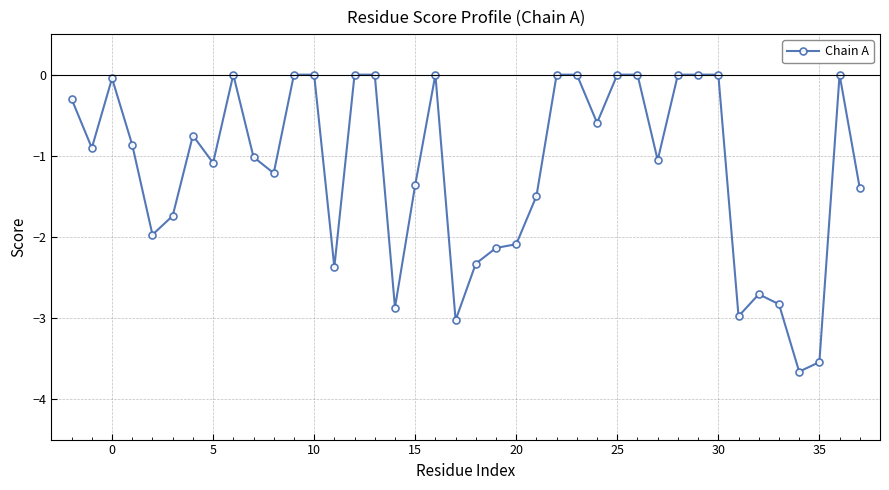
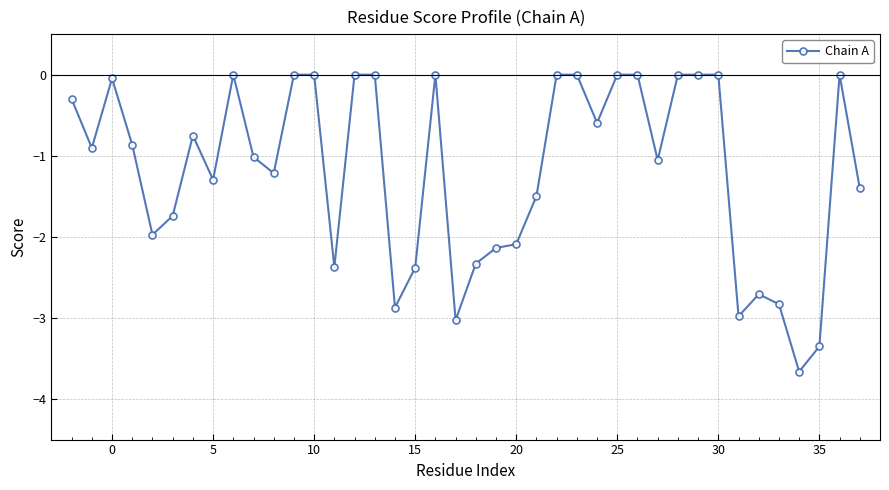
  {
    "0": 0.0,
-   "5": -1.1,
+   "5": -1.3,
    "10": 0.0,
-   "15": -1.4,
+   "15": -2.4,
    "20": -2.1,
    "25": 0.0,
    "30": 0.0,
-   "35": -3.5
+   "35": -3.4
  }
